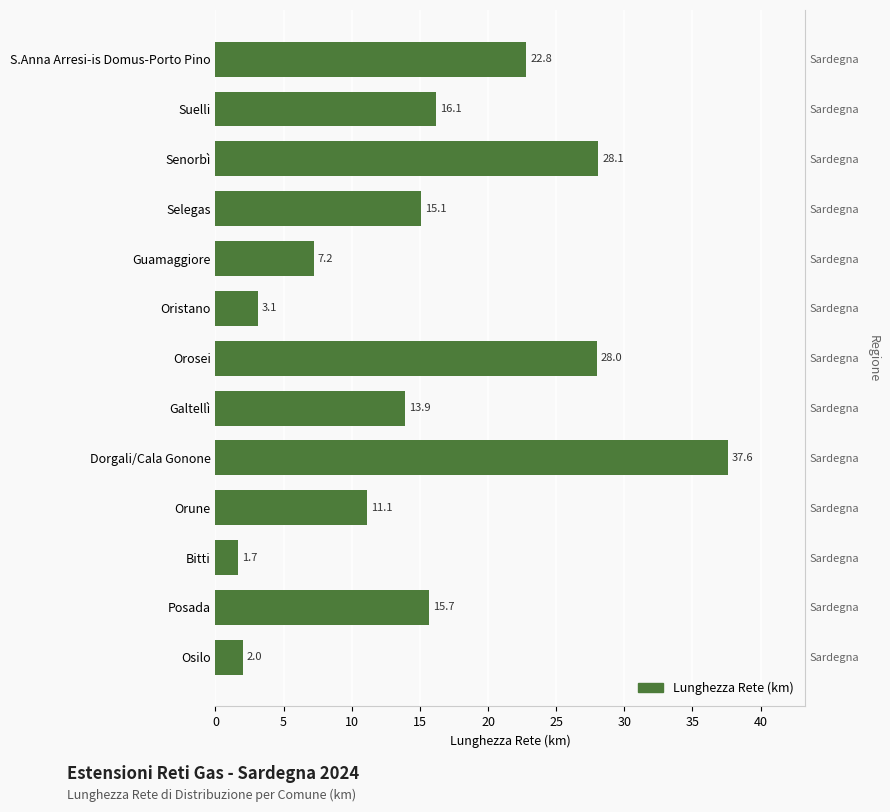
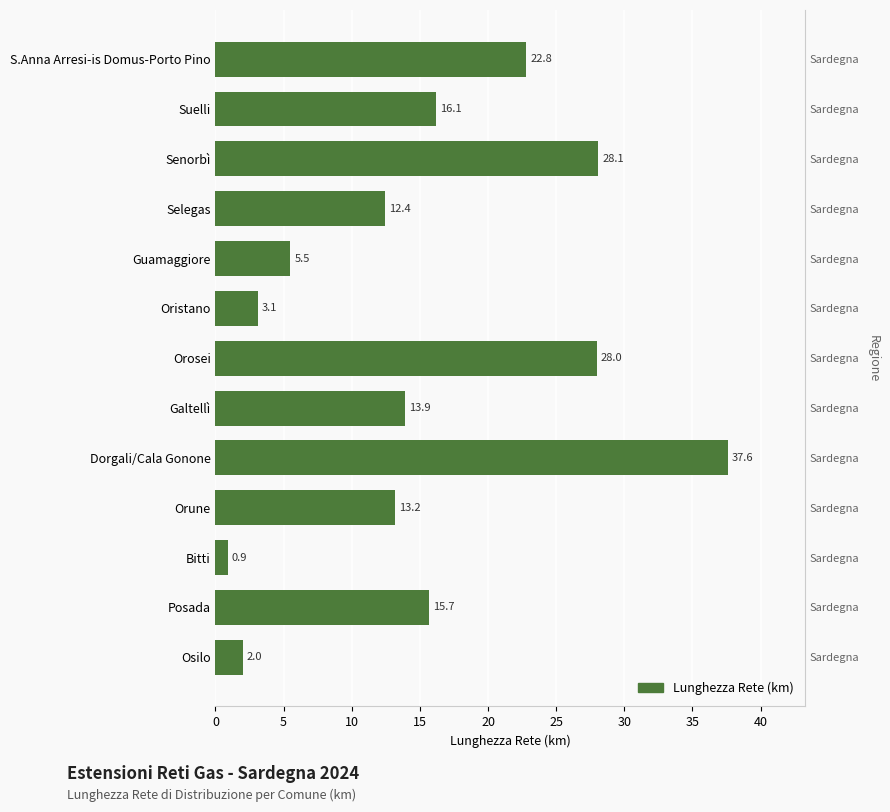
  {
    "S.Anna Arresi-is Domus-Porto Pino": 22.8,
    "Suelli": 16.1,
    "Senorbì": 28.1,
-   "Selegas": 15.1,
-   "Guamaggiore": 7.2,
+   "Selegas": 12.4,
+   "Guamaggiore": 5.5,
    "Oristano": 3.1,
    "Orosei": 28.0,
    "Galtellì": 13.9,
    "Dorgali/Cala Gonone": 37.6,
-   "Orune": 11.1,
-   "Bitti": 1.7,
+   "Orune": 13.2,
+   "Bitti": 0.9,
    "Posada": 15.7,
    "Osilo": 2.0
  }
